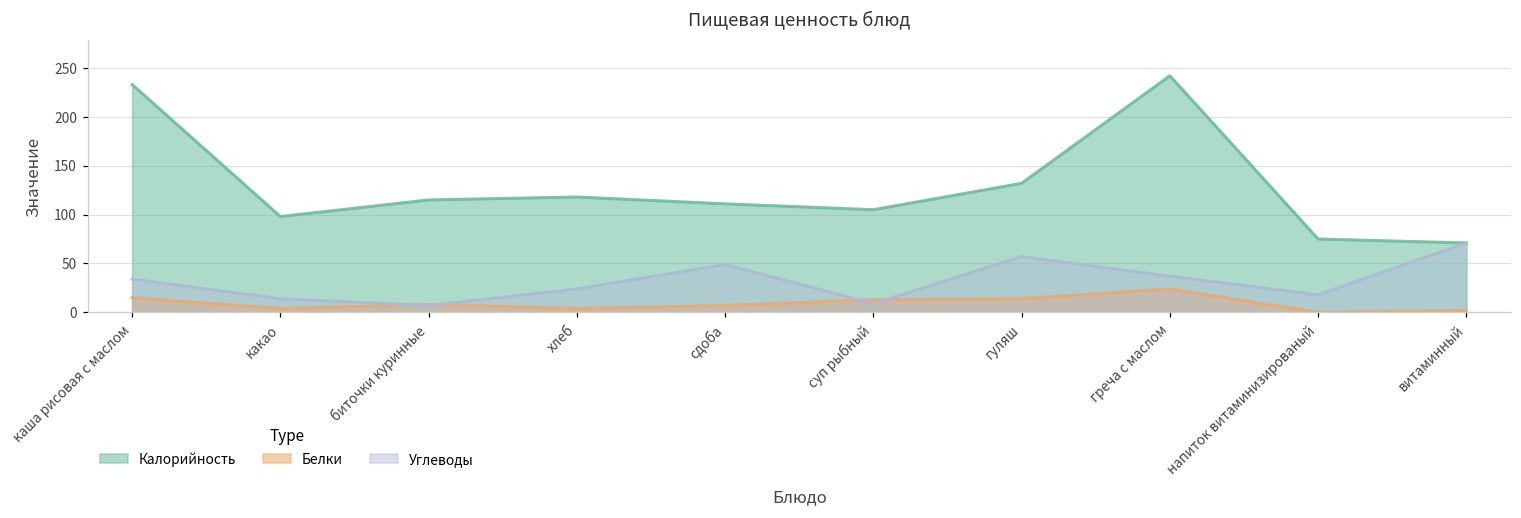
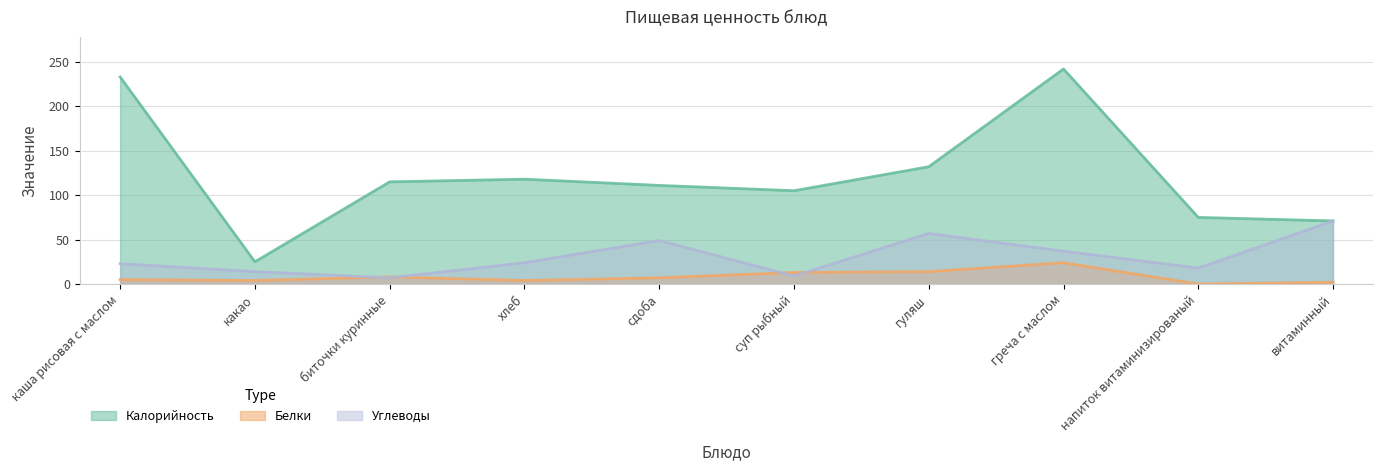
  {
    "Калорийность": {
      "каша рисовая с маслом": 230,
-     "какао": 100,
+     "какао": 30,
      "биточки куринные": 120,
      "хлеб": 120,
      "сдоба": 110,
      "суп рыбный": 110,
      "гуляш": 130,
      "греча с маслом": 240,
      "напиток витаминизированый": 80
    },
    "Белки": {
-     "каша рисовая с маслом": 20,
+     "каша рисовая с маслом": 10,
      "какао": 0,
      "хлеб": 0,
      "сдоба": 10,
      "суп рыбный": 10,
      "гуляш": 10,
      "греча с маслом": 20,
      "напиток витаминизированый": 0,
      "витаминный": 0
    },
    "Углеводы": {
-     "каша рисовая с маслом": 30,
+     "каша рисовая с маслом": 20,
      "какао": 10,
      "хлеб": 20,
      "сдоба": 50,
      "суп рыбный": 10,
      "гуляш": 60,
      "греча с маслом": 40,
      "напиток витаминизированый": 20
    }
  }
